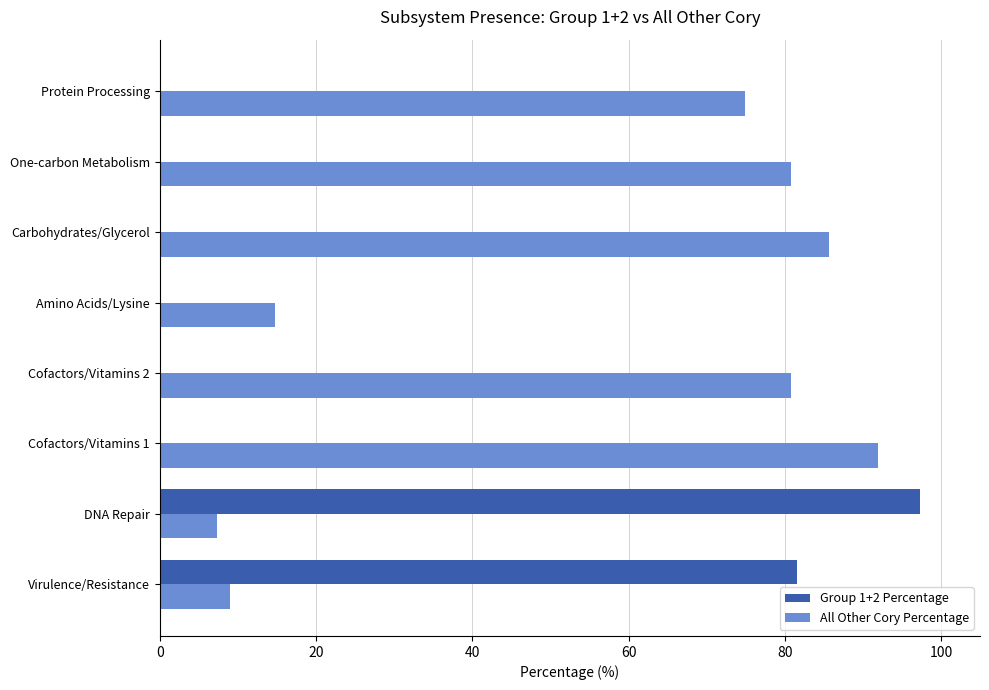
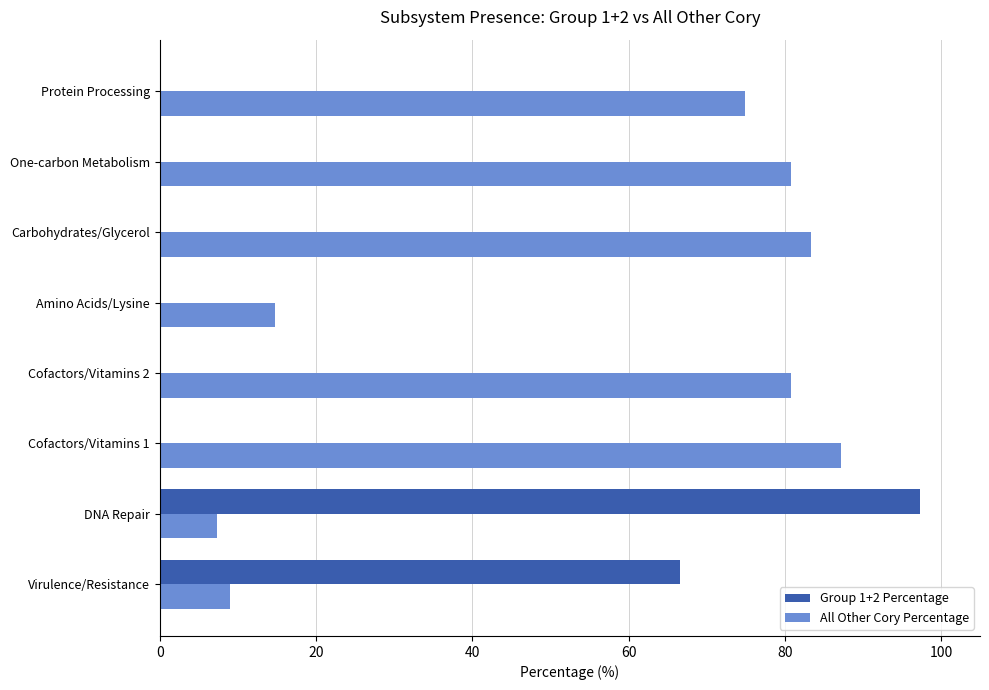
  {
    "Group 1+2 Percentage": {
      "Protein Processing": 0,
      "One-carbon Metabolism": 0,
      "Carbohydrates/Glycerol": 0,
      "Amino Acids/Lysine": 0,
      "Cofactors/Vitamins 2": 0,
      "Cofactors/Vitamins 1": 0,
      "DNA Repair": 97,
-     "Virulence/Resistance": 82
+     "Virulence/Resistance": 67
    },
    "All Other Cory Percentage": {
      "Protein Processing": 75,
      "One-carbon Metabolism": 81,
-     "Carbohydrates/Glycerol": 86,
+     "Carbohydrates/Glycerol": 83,
      "Amino Acids/Lysine": 15,
      "Cofactors/Vitamins 2": 81,
-     "Cofactors/Vitamins 1": 92,
+     "Cofactors/Vitamins 1": 87,
      "DNA Repair": 7,
      "Virulence/Resistance": 9
    }
  }
